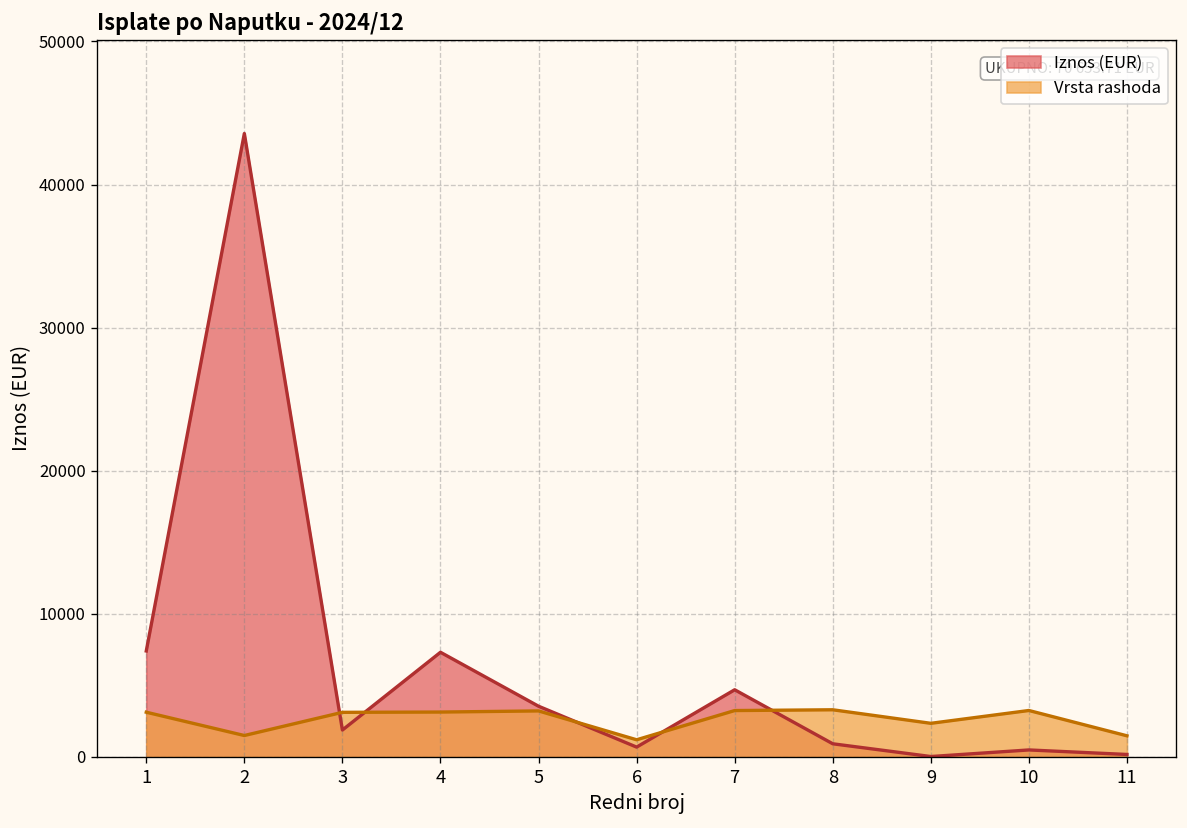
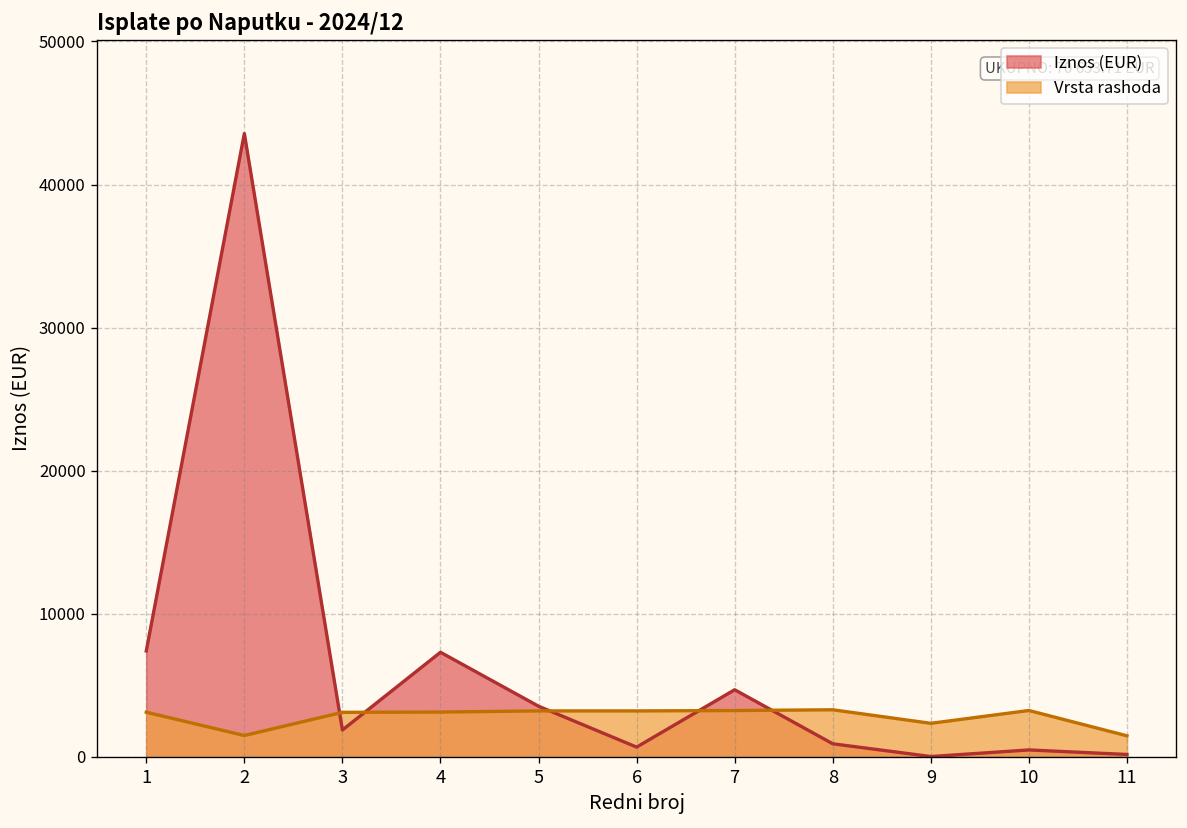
  {
    "Vrsta rashoda": {
      "1": 3100,
      "2": 1500,
      "3": 3100,
      "4": 3100,
      "5": 3200,
-     "6": 1200,
+     "6": 3200,
      "7": 3200,
      "8": 3300,
      "9": 2300,
      "10": 3200,
      "11": 1500
    }
  }
